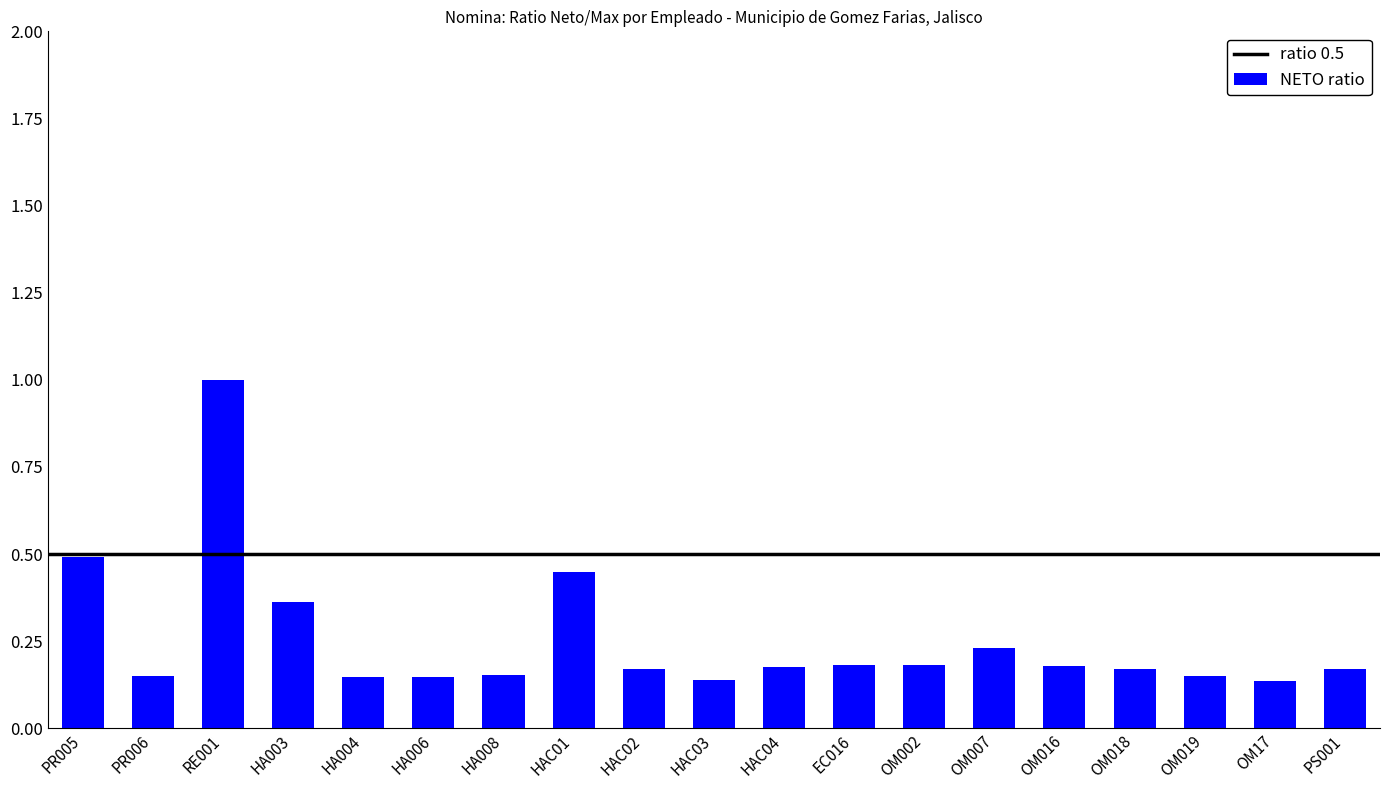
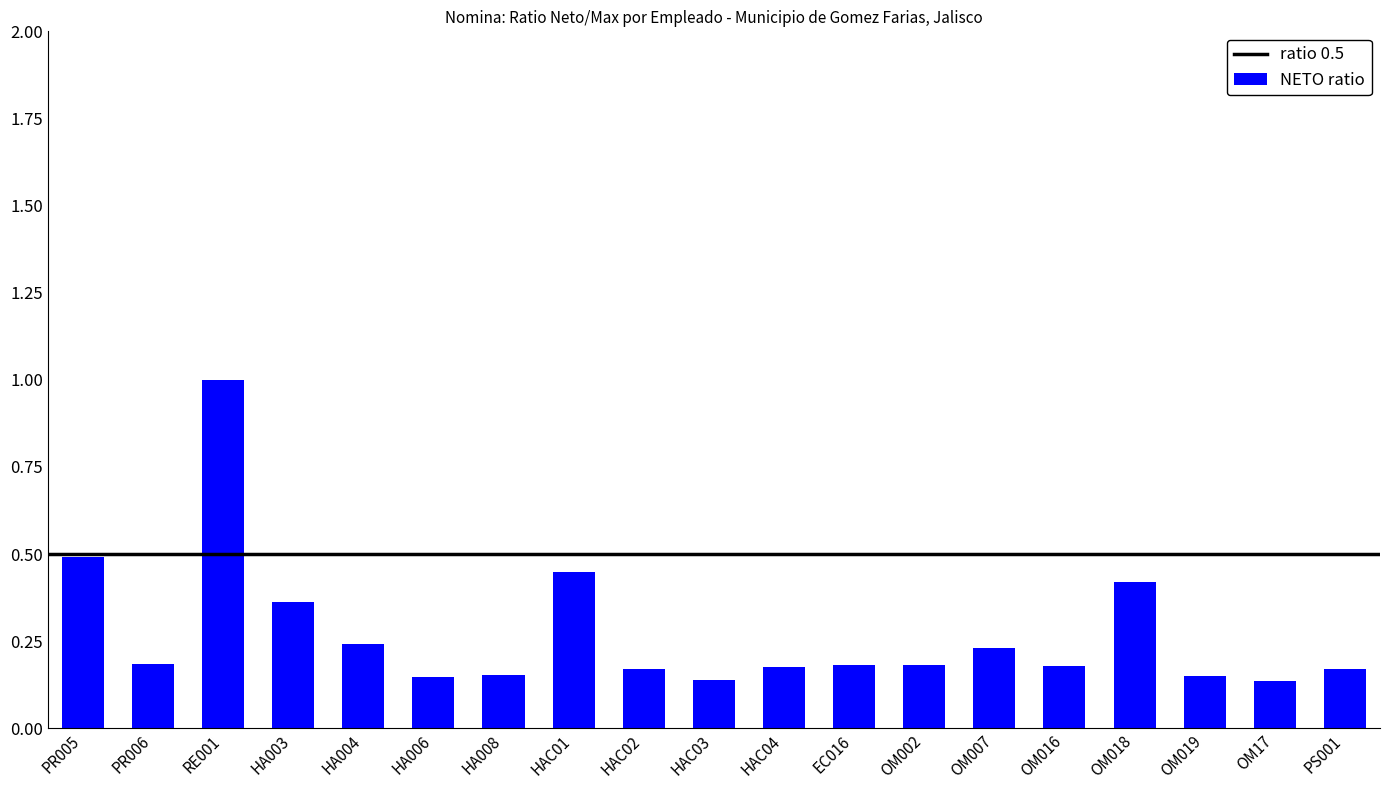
  {
    "PR005": 0.49,
-   "PR006": 0.15,
+   "PR006": 0.18,
    "RE001": 1.00,
    "HA003": 0.36,
-   "HA004": 0.15,
+   "HA004": 0.24,
    "HA006": 0.15,
    "HA008": 0.15,
    "HAC01": 0.45,
    "HAC02": 0.17,
    "HAC03": 0.14,
    "HAC04": 0.18,
    "EC016": 0.18,
    "OM002": 0.18,
    "OM007": 0.23,
    "OM016": 0.18,
-   "OM018": 0.17,
+   "OM018": 0.42,
    "OM019": 0.15,
    "OM17": 0.14,
    "PS001": 0.17
  }
